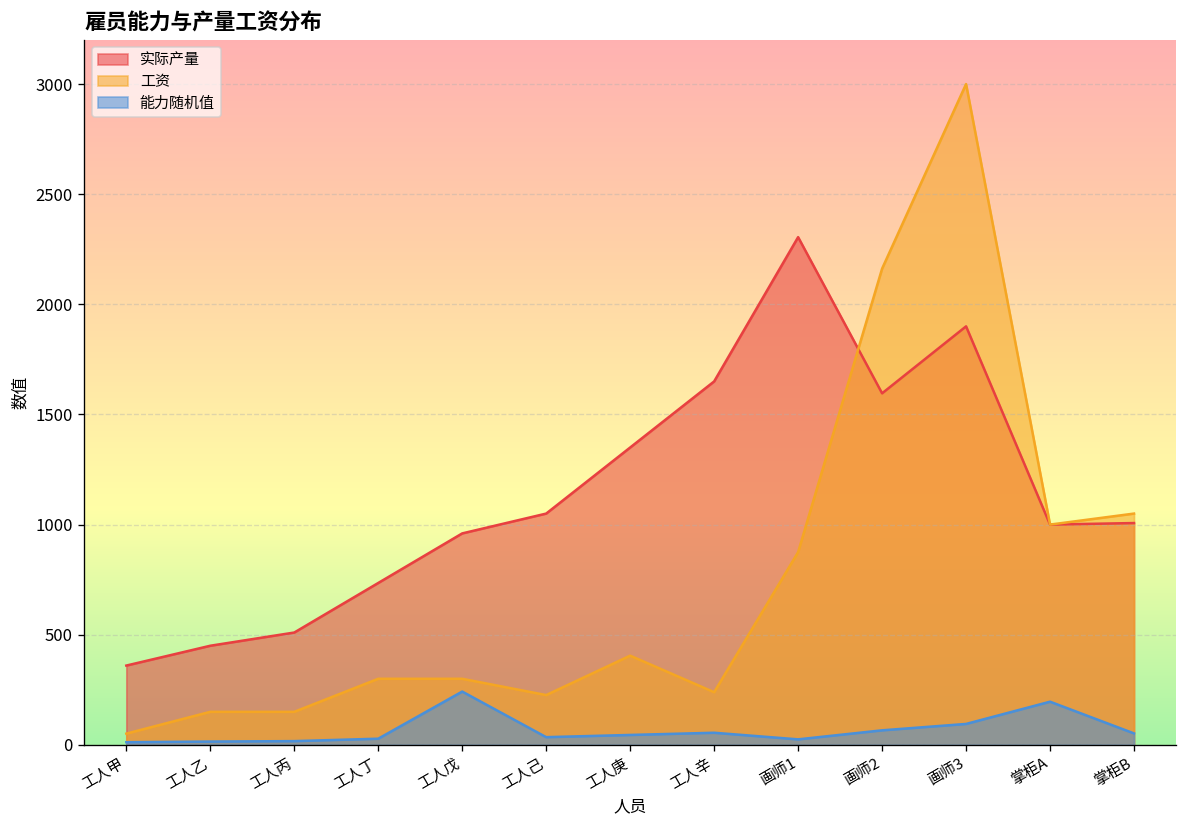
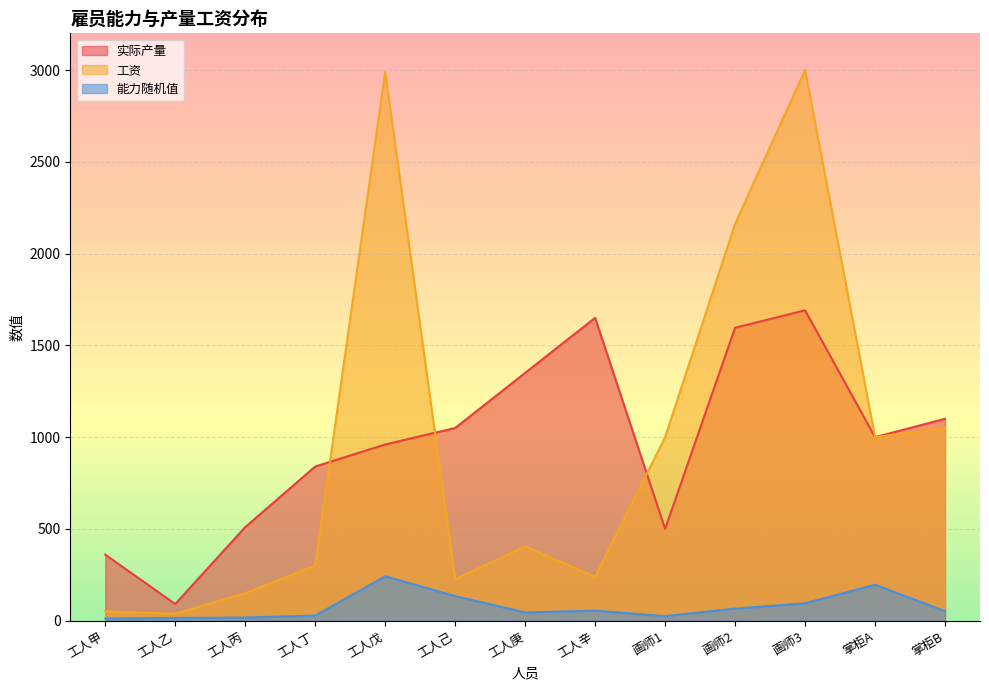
  {
    "实际产量": {
      "工人甲": 360,
-     "工人乙": 450,
+     "工人乙": 90,
      "工人丙": 510,
-     "工人丁": 740,
+     "工人丁": 840,
      "工人戊": 960,
      "工人己": 1050,
      "工人庚": 1350,
      "工人辛": 1650,
-     "画师1": 2310,
+     "画师1": 500,
      "画师2": 1600,
-     "画师3": 1900,
-     "掌柜B": 1010
+     "画师3": 1690,
+     "掌柜B": 1100
    },
    "工资": {
      "工人甲": 50,
-     "工人乙": 150,
+     "工人乙": 40,
      "工人丙": 150,
      "工人丁": 300,
-     "工人戊": 300,
+     "工人戊": 2990,
      "工人己": 230,
      "工人庚": 410,
      "工人辛": 240,
-     "画师1": 880,
+     "画师1": 1000,
      "画师2": 2160,
      "画师3": 3000,
      "掌柜B": 1050
    },
    "能力随机值": {
      "工人甲": 10,
      "工人乙": 20,
      "工人丙": 20,
      "工人丁": 30,
      "工人戊": 240,
-     "工人己": 40,
+     "工人己": 130,
      "工人庚": 50,
      "工人辛": 60,
      "画师1": 30,
      "画师2": 70,
      "画师3": 100,
      "掌柜A": 200,
      "掌柜B": 50
    }
  }
